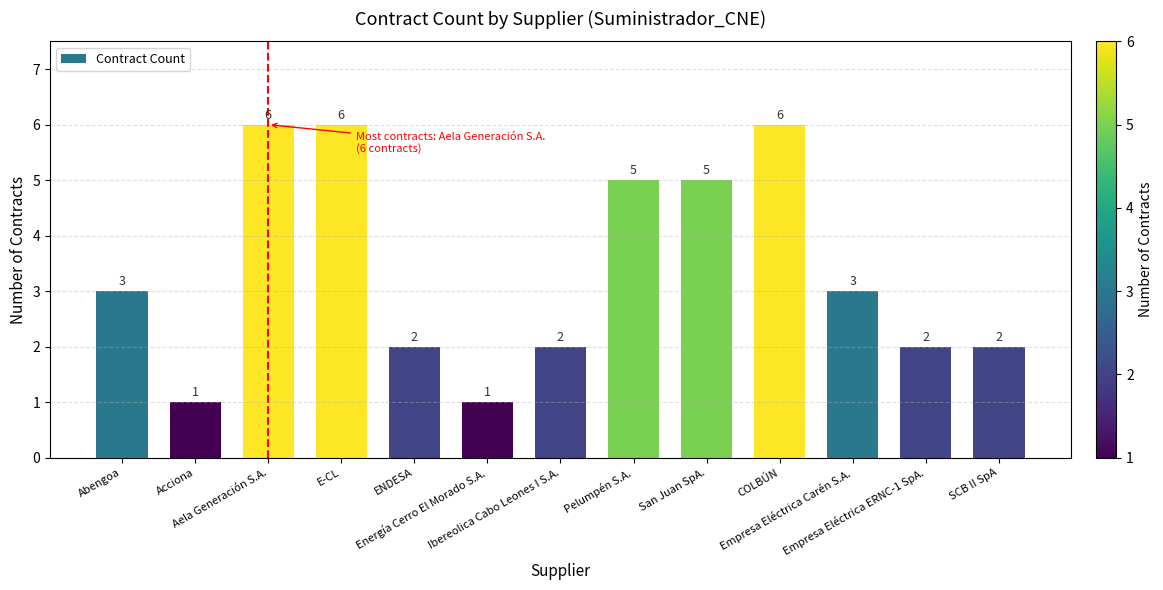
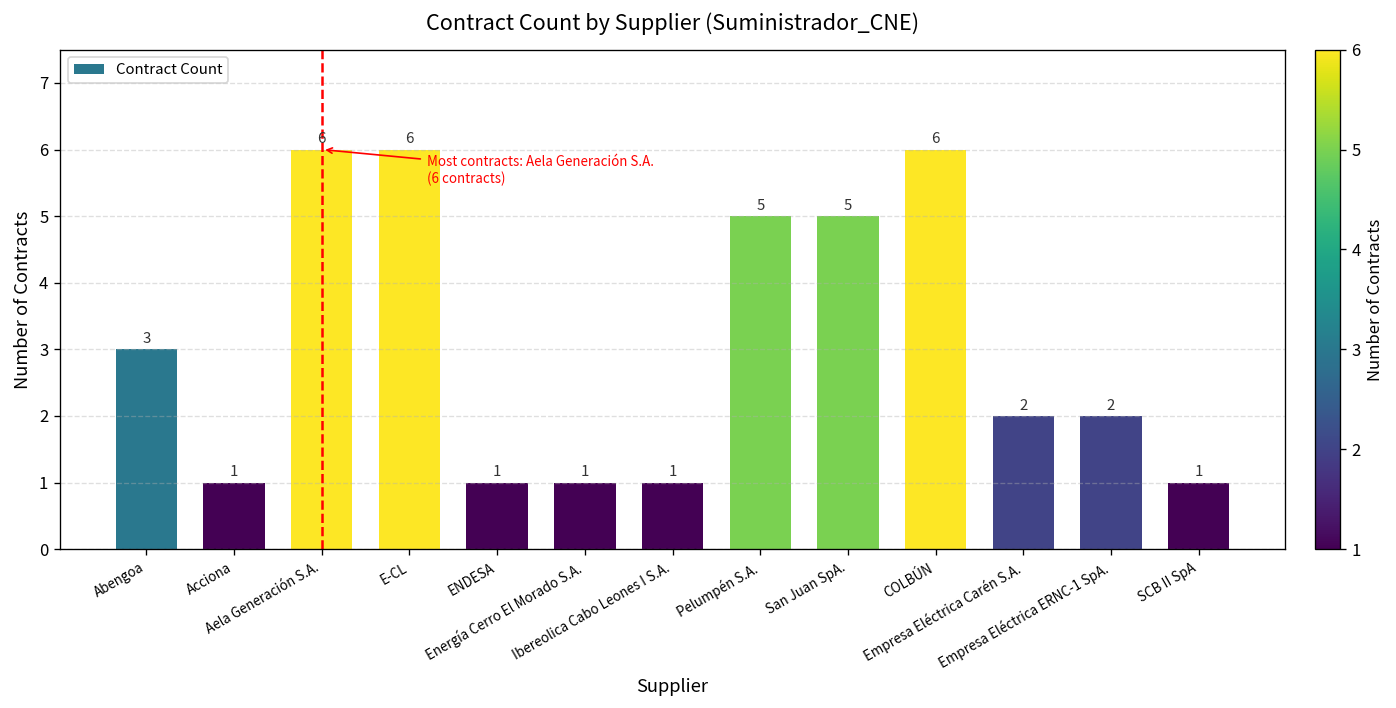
  {
    "Abengoa": 3,
    "Acciona": 1,
    "Aela Generación S.A.": 6,
    "E-CL": 6,
-   "ENDESA": 2,
+   "ENDESA": 1,
    "Energía Cerro El Morado S.A.": 1,
-   "Ibereolica Cabo Leones I S.A.": 2,
+   "Ibereolica Cabo Leones I S.A.": 1,
    "Pelumpén S.A.": 5,
    "San Juan SpA.": 5,
    "COLBÚN": 6,
-   "Empresa Eléctrica Carén S.A.": 3,
+   "Empresa Eléctrica Carén S.A.": 2,
    "Empresa Eléctrica ERNC-1 SpA.": 2,
-   "SCB II SpA": 2
+   "SCB II SpA": 1
  }
